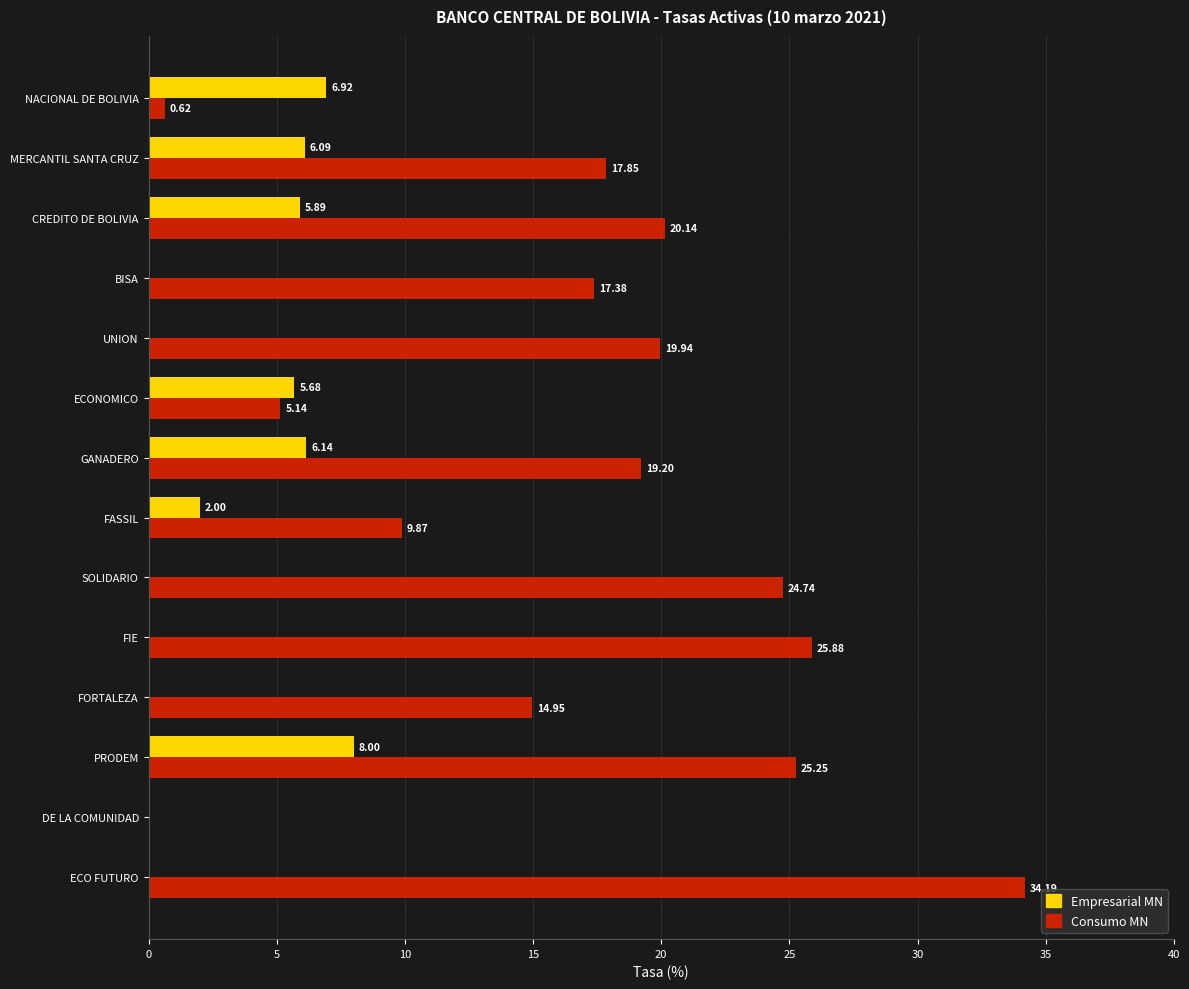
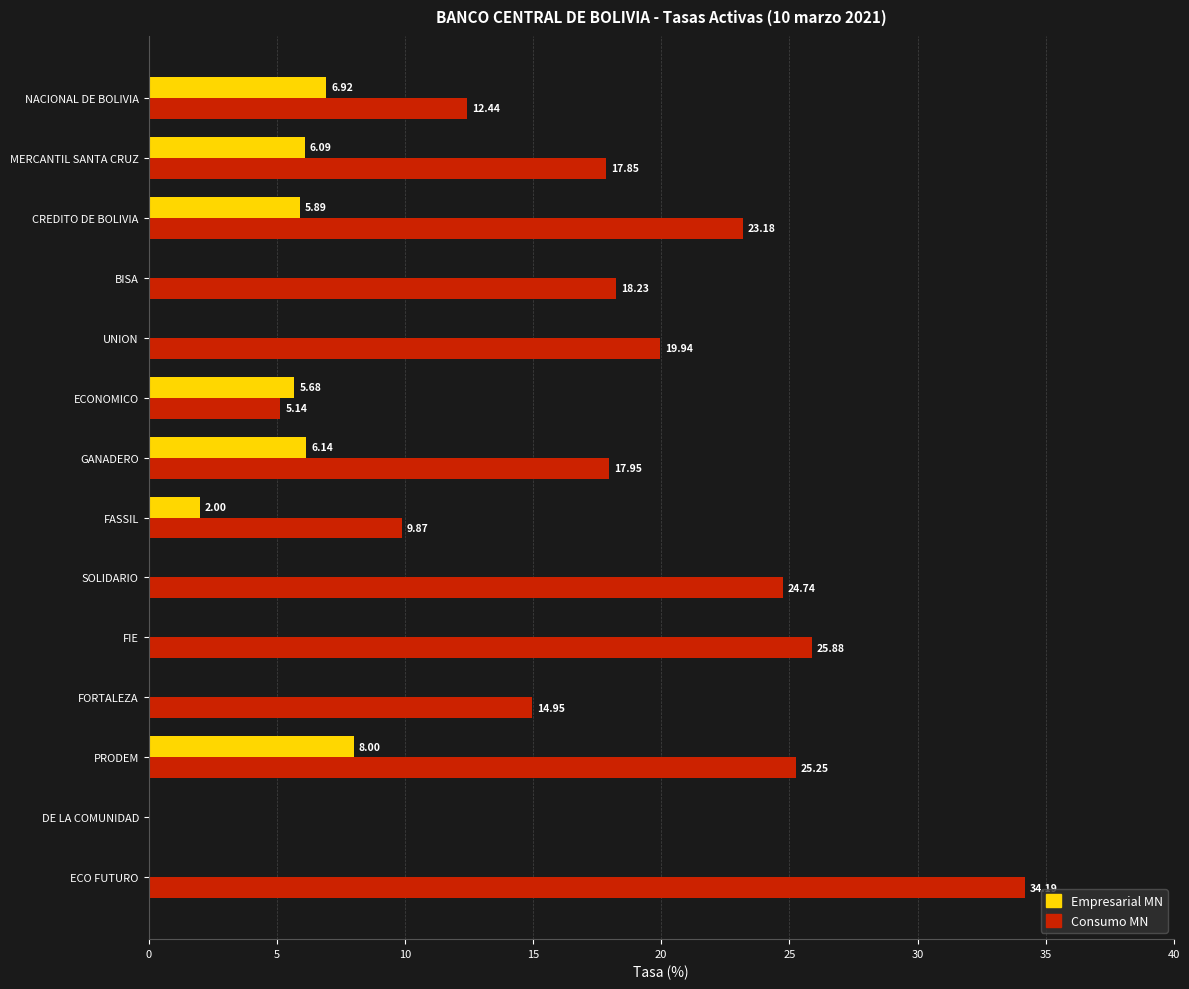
  {
    "Empresarial MN": {
      "NACIONAL DE BOLIVIA": 6.92,
      "MERCANTIL SANTA CRUZ": 6.09,
      "CREDITO DE BOLIVIA": 5.89,
      "ECONOMICO": 5.68,
      "GANADERO": 6.14,
      "FASSIL": 2.00,
      "PRODEM": 8.00
    },
    "Consumo MN": {
-     "NACIONAL DE BOLIVIA": 0.62,
+     "NACIONAL DE BOLIVIA": 12.44,
      "MERCANTIL SANTA CRUZ": 17.85,
-     "CREDITO DE BOLIVIA": 20.14,
-     "BISA": 17.38,
+     "CREDITO DE BOLIVIA": 23.18,
+     "BISA": 18.23,
      "UNION": 19.94,
      "ECONOMICO": 5.14,
-     "GANADERO": 19.20,
+     "GANADERO": 17.95,
      "FASSIL": 9.87,
      "SOLIDARIO": 24.74,
      "FIE": 25.88,
      "FORTALEZA": 14.95,
      "PRODEM": 25.25
    }
  }
